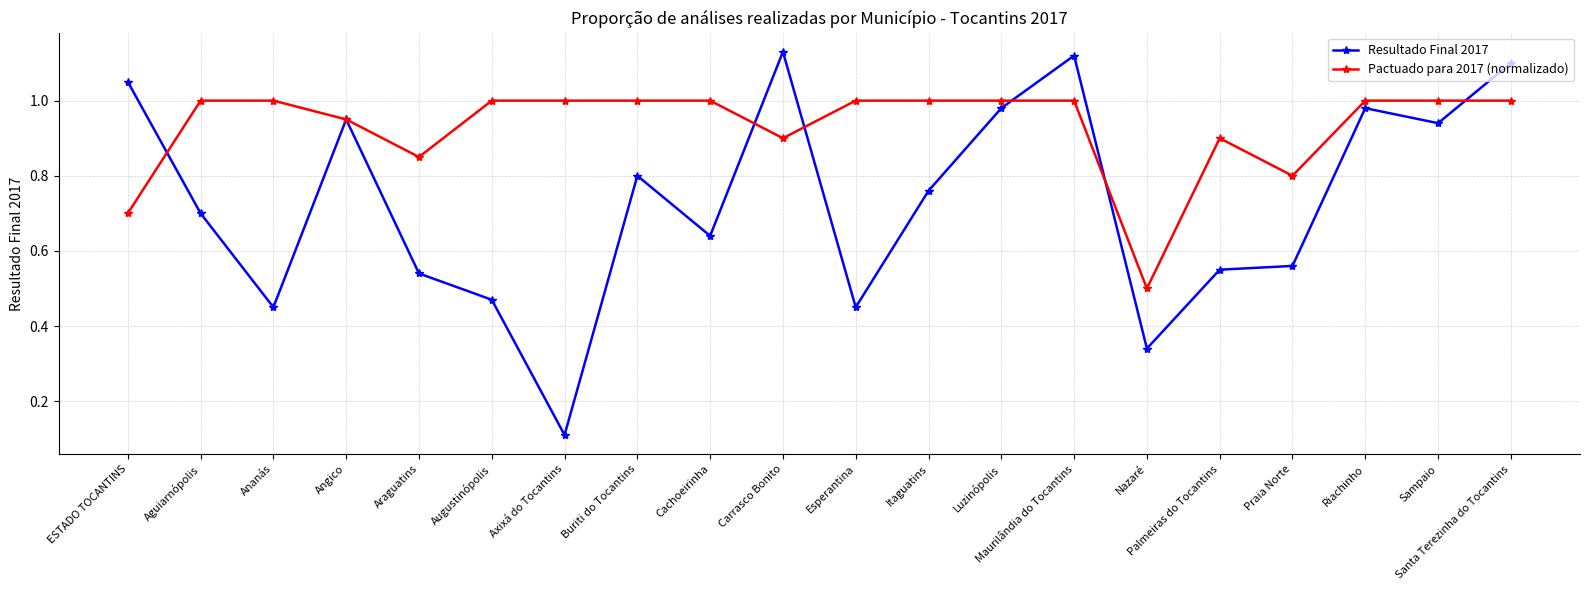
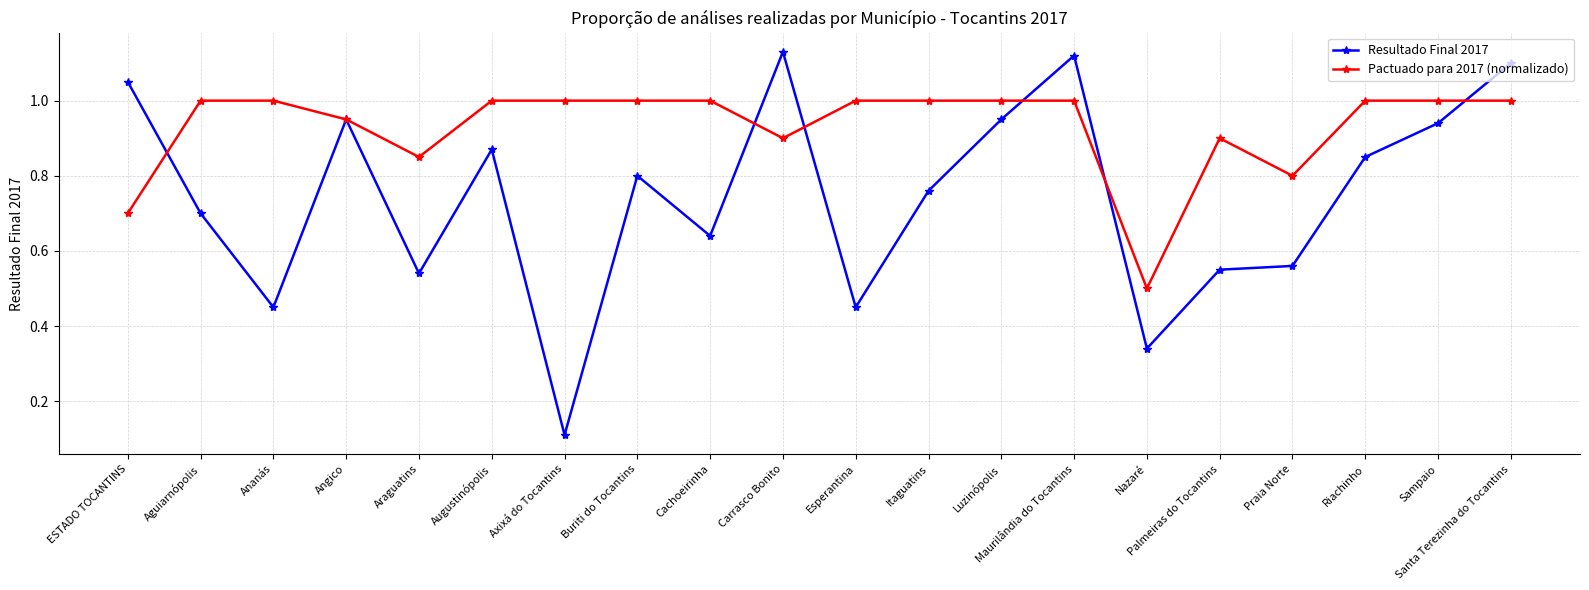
  {
    "Resultado Final 2017": {
      "ESTADO TOCANTINS": 1.05,
      "Aguiarnópolis": 0.70,
      "Ananás": 0.45,
      "Araguatins": 0.54,
-     "Augustinópolis": 0.47,
+     "Augustinópolis": 0.87,
      "Axixá do Tocantins": 0.11,
      "Buriti do Tocantins": 0.80,
      "Cachoeirinha": 0.64,
      "Carrasco Bonito": 1.13,
      "Esperantina": 0.45,
      "Itaguatins": 0.76,
-     "Luzinópolis": 0.98,
+     "Luzinópolis": 0.95,
      "Maurilândia do Tocantins": 1.12,
      "Nazaré": 0.34,
      "Palmeiras do Tocantins": 0.55,
      "Praia Norte": 0.56,
-     "Riachinho": 0.98,
+     "Riachinho": 0.85,
      "Sampaio": 0.94
    },
    "Pactuado para 2017 (normalizado)": {
      "ESTADO TOCANTINS": 0.70,
      "Aguiarnópolis": 1.00,
      "Ananás": 1.00,
      "Araguatins": 0.85,
      "Augustinópolis": 1.00,
      "Axixá do Tocantins": 1.00,
      "Buriti do Tocantins": 1.00,
      "Cachoeirinha": 1.00,
      "Carrasco Bonito": 0.90,
      "Esperantina": 1.00,
      "Itaguatins": 1.00,
      "Luzinópolis": 1.00,
      "Maurilândia do Tocantins": 1.00,
      "Nazaré": 0.50,
      "Palmeiras do Tocantins": 0.90,
      "Praia Norte": 0.80,
      "Riachinho": 1.00,
      "Sampaio": 1.00,
      "Santa Terezinha do Tocantins": 1.00
    }
  }
